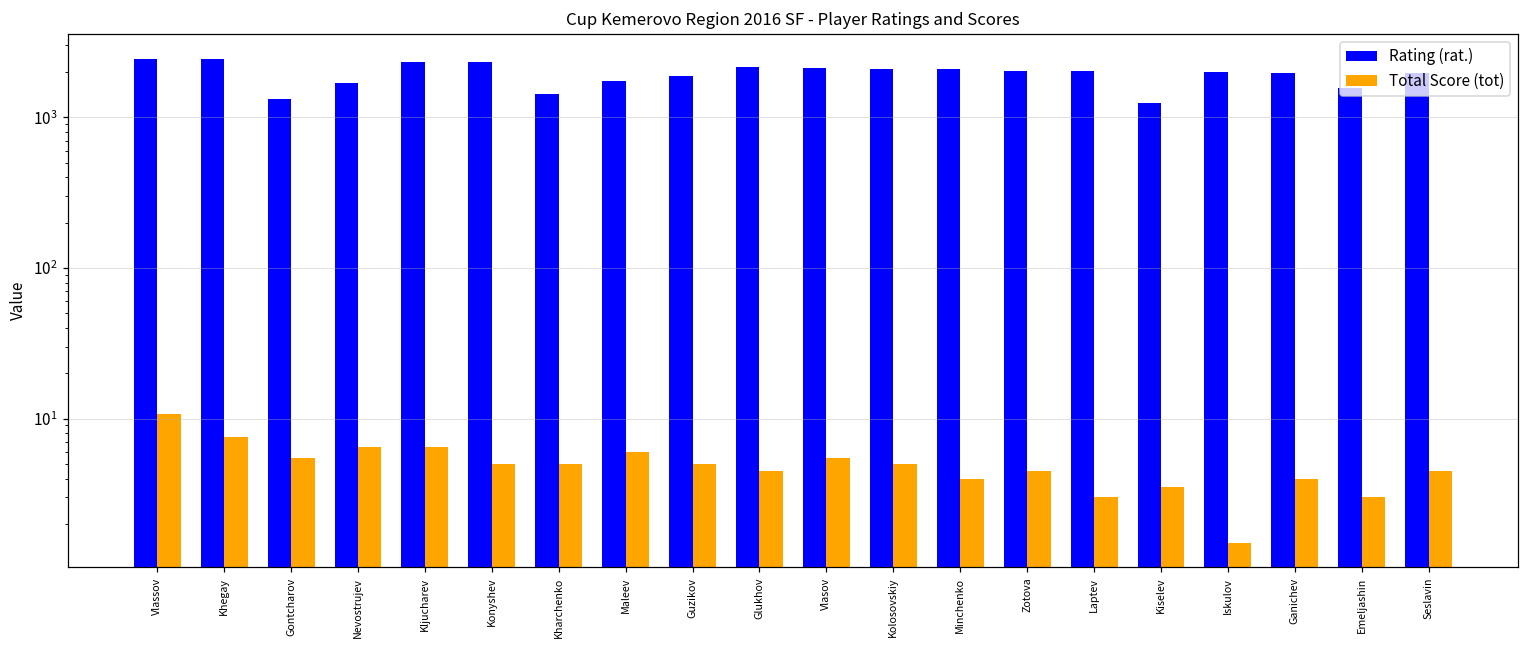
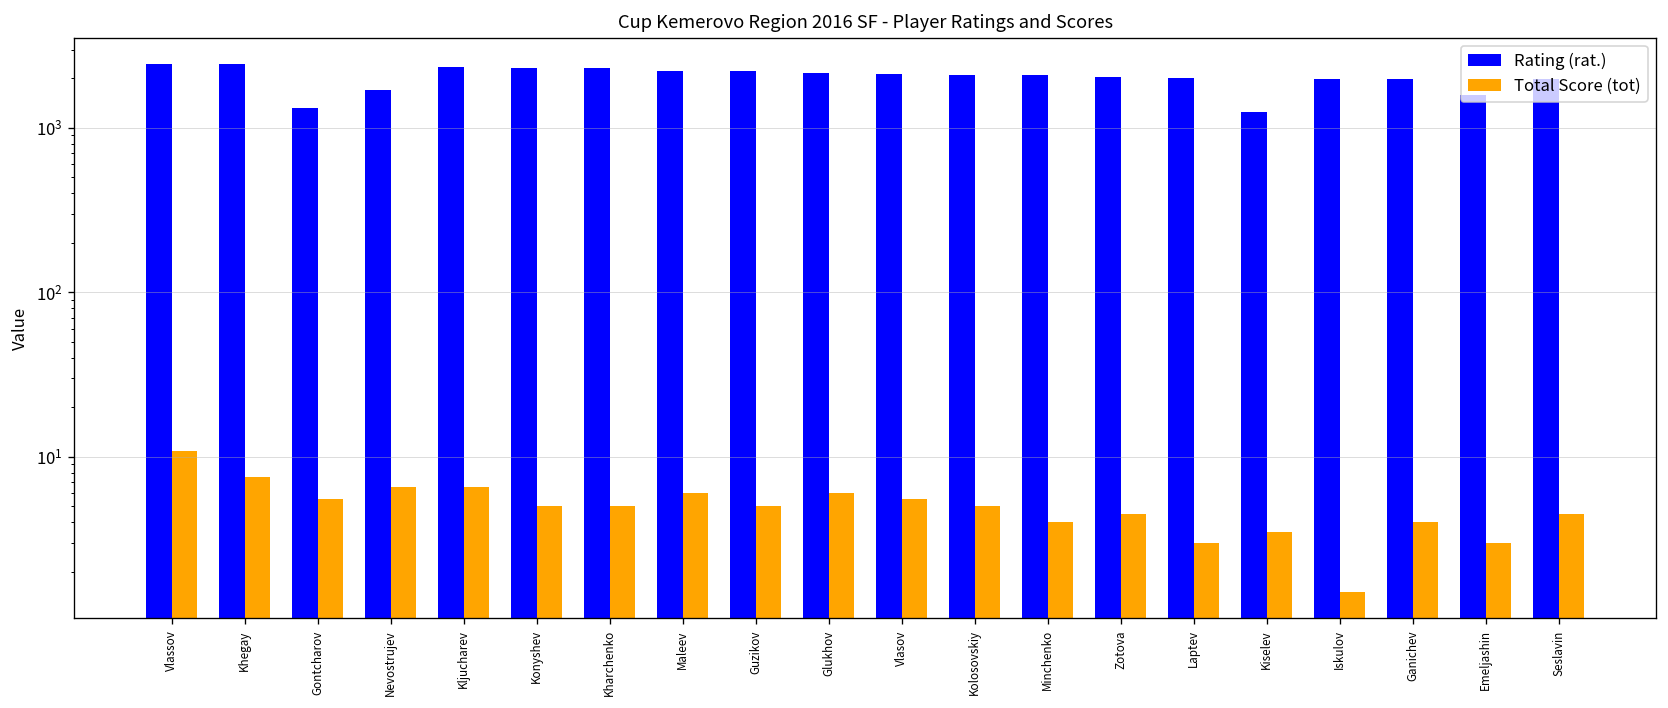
  {
    "Rating (rat.)": {
      "Vlassov": 2400,
      "Khegay": 2400,
      "Gontcharov": 1300,
      "Nevostrujev": 1700,
      "Kljucharev": 2300,
      "Konyshev": 2300,
-     "Kharchenko": 1400,
-     "Maleev": 1700,
-     "Guzikov": 1900,
+     "Kharchenko": 2300,
+     "Maleev": 2200,
+     "Guzikov": 2200,
      "Glukhov": 2200,
      "Vlasov": 2100,
      "Kolosovskiy": 2100,
      "Minchenko": 2100,
      "Zotova": 2000,
      "Laptev": 2000,
      "Kiselev": 1200,
      "Iskulov": 2000,
      "Ganichev": 2000
    },
    "Total Score (tot)": {
      "Vlassov": 11,
      "Khegay": 8,
      "Gontcharov": 5.5,
      "Nevostrujev": 7,
      "Kljucharev": 7,
      "Konyshev": 5.0,
      "Kharchenko": 5.0,
      "Maleev": 6,
      "Guzikov": 5.0,
-     "Glukhov": 4.5,
+     "Glukhov": 6,
      "Vlasov": 5.5,
      "Kolosovskiy": 5.0,
      "Minchenko": 4.0,
      "Zotova": 4.5,
      "Laptev": 3.0,
      "Kiselev": 3.5,
      "Iskulov": 1.5,
      "Ganichev": 4.0,
      "Emeljashin": 3.0,
      "Seslavin": 4.5
    }
  }
